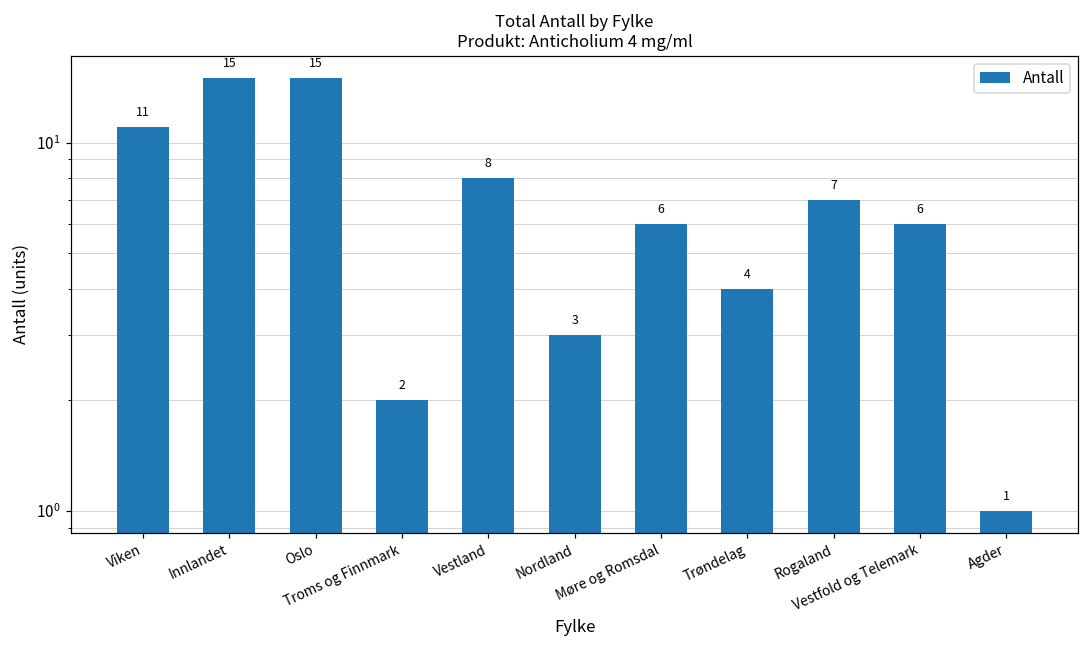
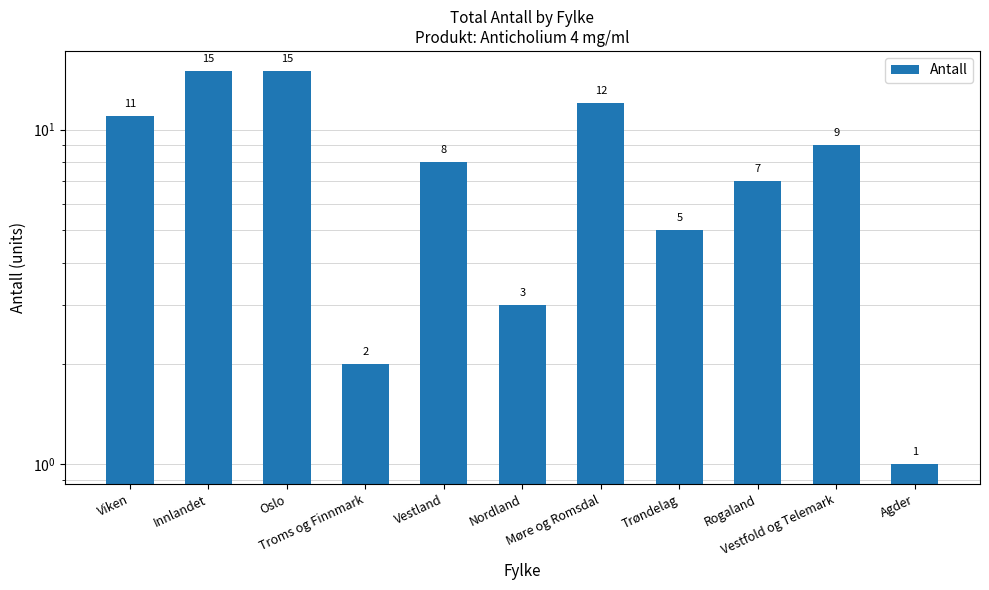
  {
    "Viken": 11,
    "Innlandet": 15,
    "Oslo": 15,
    "Troms og Finnmark": 2,
    "Vestland": 8,
    "Nordland": 3,
-   "Møre og Romsdal": 6,
-   "Trøndelag": 4,
+   "Møre og Romsdal": 12,
+   "Trøndelag": 5,
    "Rogaland": 7,
-   "Vestfold og Telemark": 6,
+   "Vestfold og Telemark": 9,
    "Agder": 1
  }
